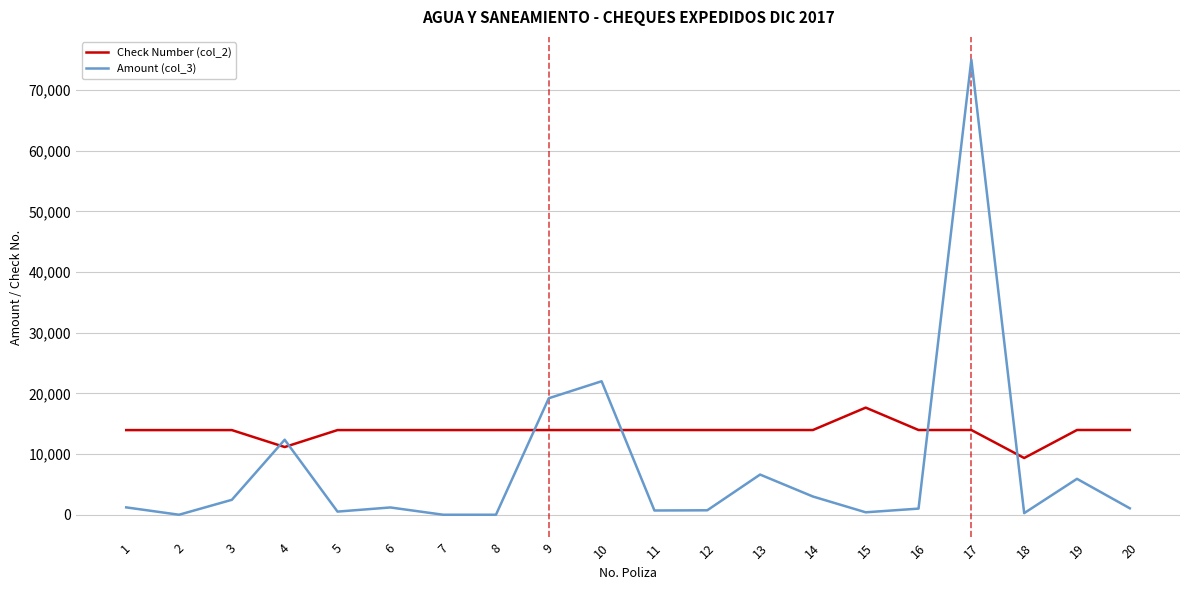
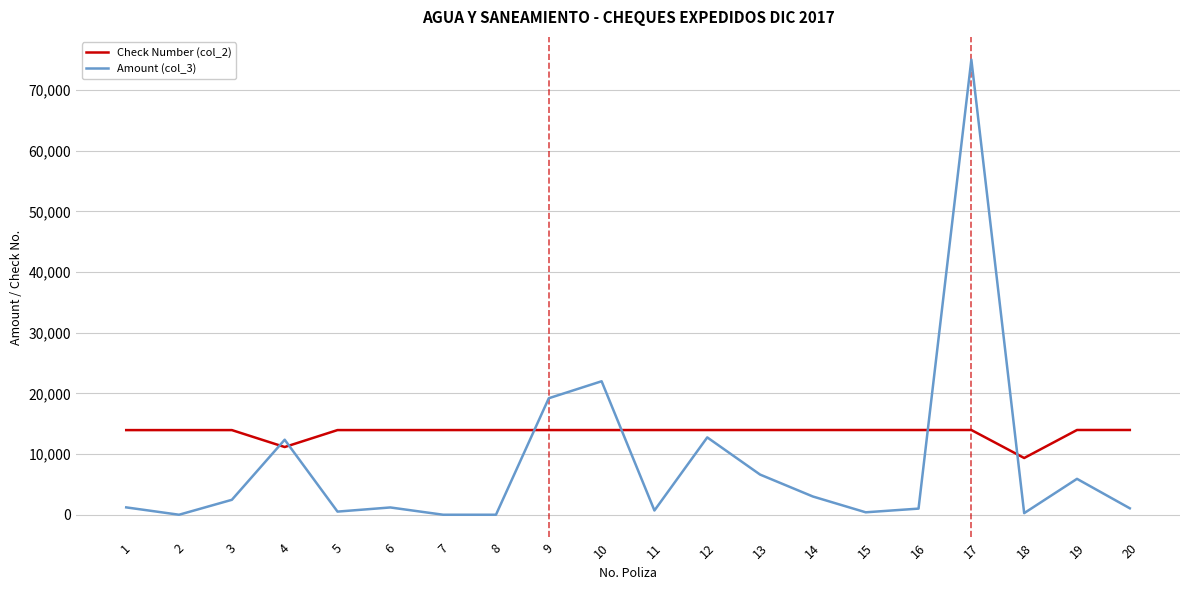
  {
    "Check Number (col_2)": {
      "1": "14,000",
      "2": "14,000",
      "3": "14,000",
      "4": "11,000",
      "5": "14,000",
      "6": "14,000",
      "7": "14,000",
      "8": "14,000",
      "9": "14,000",
      "10": "14,000",
      "11": "14,000",
      "12": "14,000",
      "13": "14,000",
      "14": "14,000",
-     "15": "18,000",
+     "15": "14,000",
      "16": "14,000",
      "17": "14,000",
      "18": "9,000",
      "19": "14,000",
      "20": "14,000"
    },
    "Amount (col_3)": {
      "1": "1,000",
      "2": "0",
      "3": "2,000",
      "4": "12,000",
      "5": "1,000",
      "6": "1,000",
      "7": "0",
      "8": "0",
      "9": "19,000",
      "10": "22,000",
      "11": "1,000",
-     "12": "1,000",
+     "12": "13,000",
      "13": "7,000",
      "14": "3,000",
      "15": "0",
      "16": "1,000",
      "17": "75,000",
      "18": "0",
      "19": "6,000",
      "20": "1,000"
    }
  }
